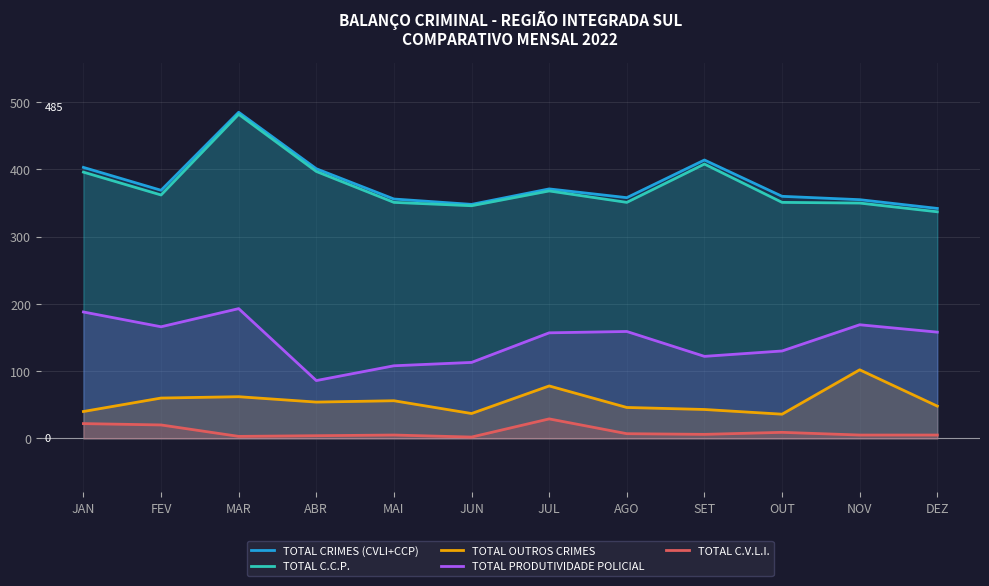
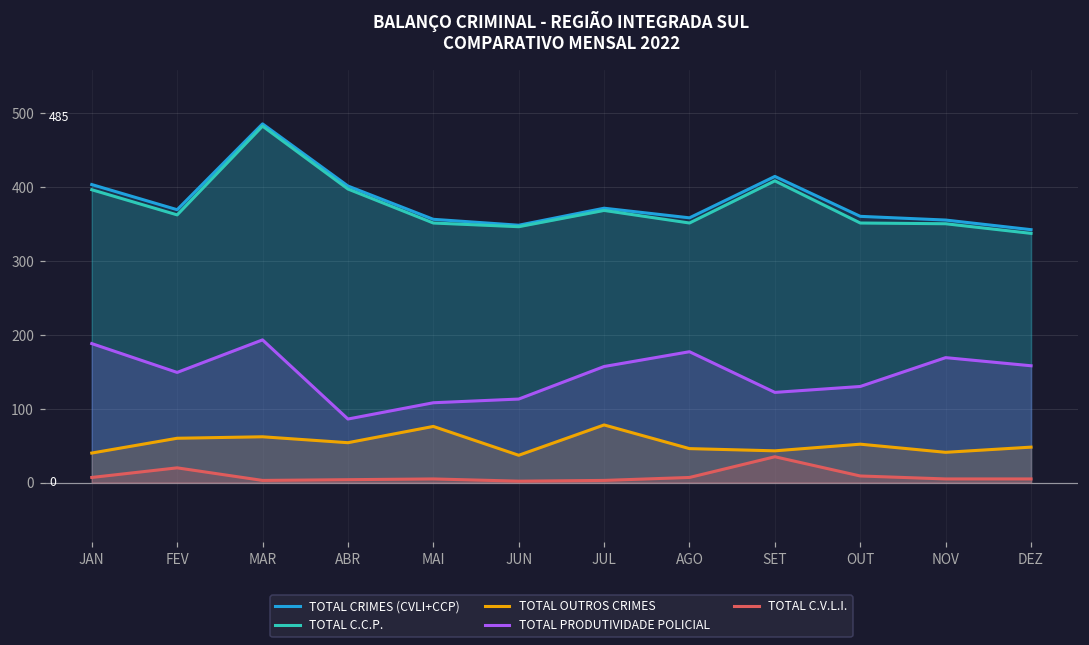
  {
    "TOTAL OUTROS CRIMES": {
      "JAN": 40,
      "FEV": 60,
      "MAR": 60,
      "ABR": 50,
-     "MAI": 60,
+     "MAI": 80,
      "JUN": 40,
      "JUL": 80,
      "AGO": 50,
      "SET": 40,
-     "OUT": 40,
-     "NOV": 100,
+     "OUT": 50,
+     "NOV": 40,
      "DEZ": 50
    },
    "TOTAL PRODUTIVIDADE POLICIAL": {
      "JAN": 190,
-     "FEV": 170,
+     "FEV": 150,
      "MAR": 190,
      "ABR": 90,
      "MAI": 110,
      "JUN": 110,
      "JUL": 160,
-     "AGO": 160,
+     "AGO": 180,
      "SET": 120,
      "OUT": 130,
      "NOV": 170,
      "DEZ": 160
    },
    "TOTAL C.V.L.I.": {
-     "JAN": 20,
+     "JAN": 10,
      "FEV": 20,
      "MAR": 0,
      "ABR": 0,
      "MAI": 10,
      "JUN": 0,
-     "JUL": 30,
+     "JUL": 0,
      "AGO": 10,
-     "SET": 10,
+     "SET": 40,
      "OUT": 10,
      "NOV": 10,
      "DEZ": 10
    }
  }
